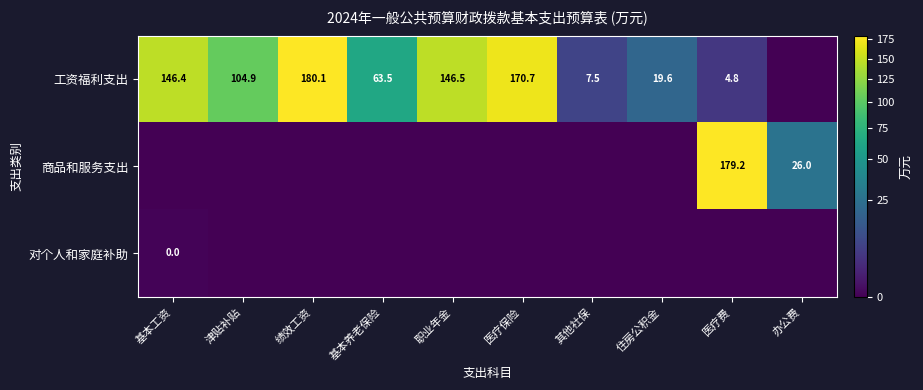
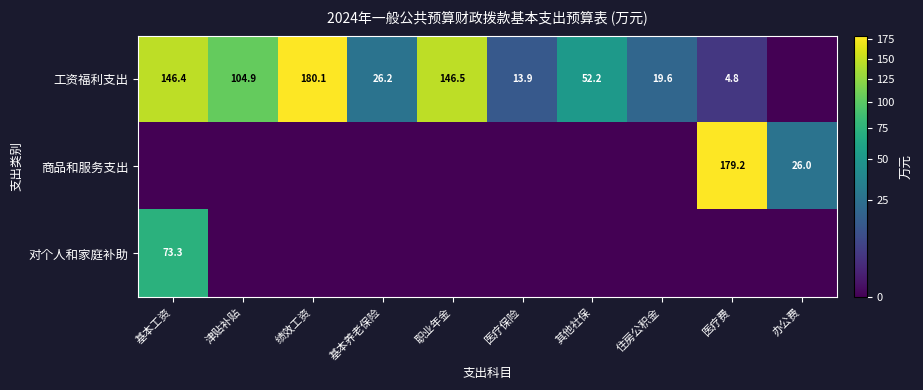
  {
    "工资福利支出": {
      "基本工资": 146.4,
      "津贴补贴": 104.9,
      "绩效工资": 180.1,
-     "基本养老保险": 63.5,
+     "基本养老保险": 26.2,
      "职业年金": 146.5,
-     "医疗保险": 170.7,
-     "其他社保": 7.5,
+     "医疗保险": 13.9,
+     "其他社保": 52.2,
      "住房公积金": 19.6,
      "医疗费": 4.8
    },
    "商品和服务支出": {
      "医疗费": 179.2,
      "办公费": 26.0
    },
    "对个人和家庭补助": {
-     "基本工资": 0.0
+     "基本工资": 73.3
    }
  }
